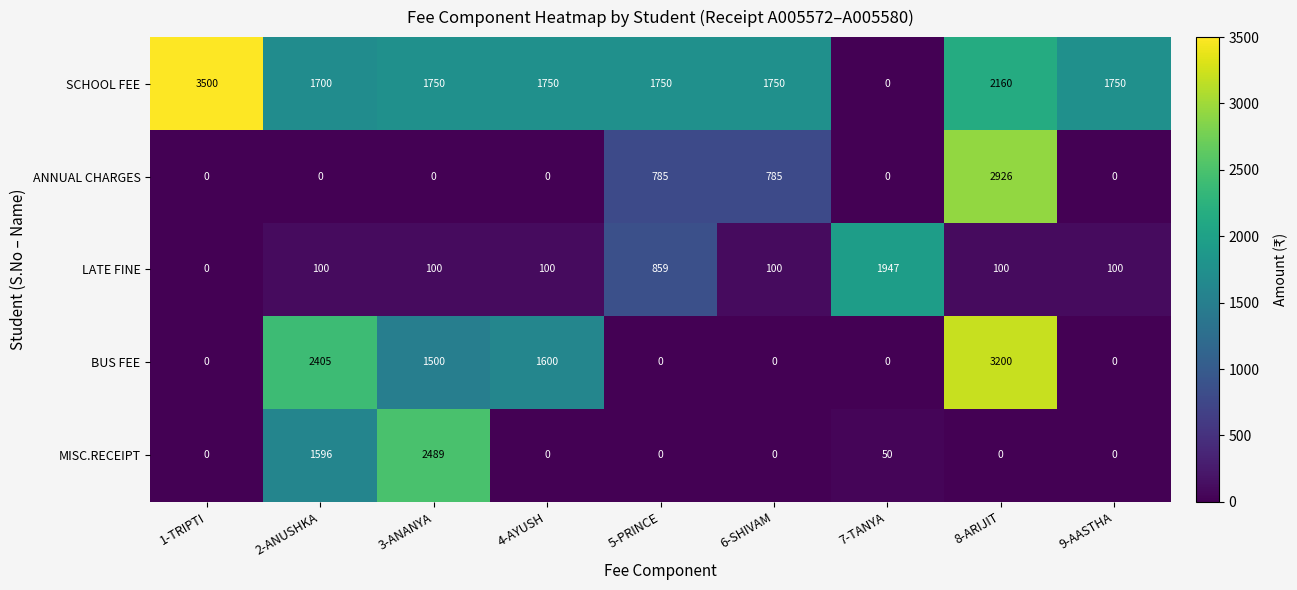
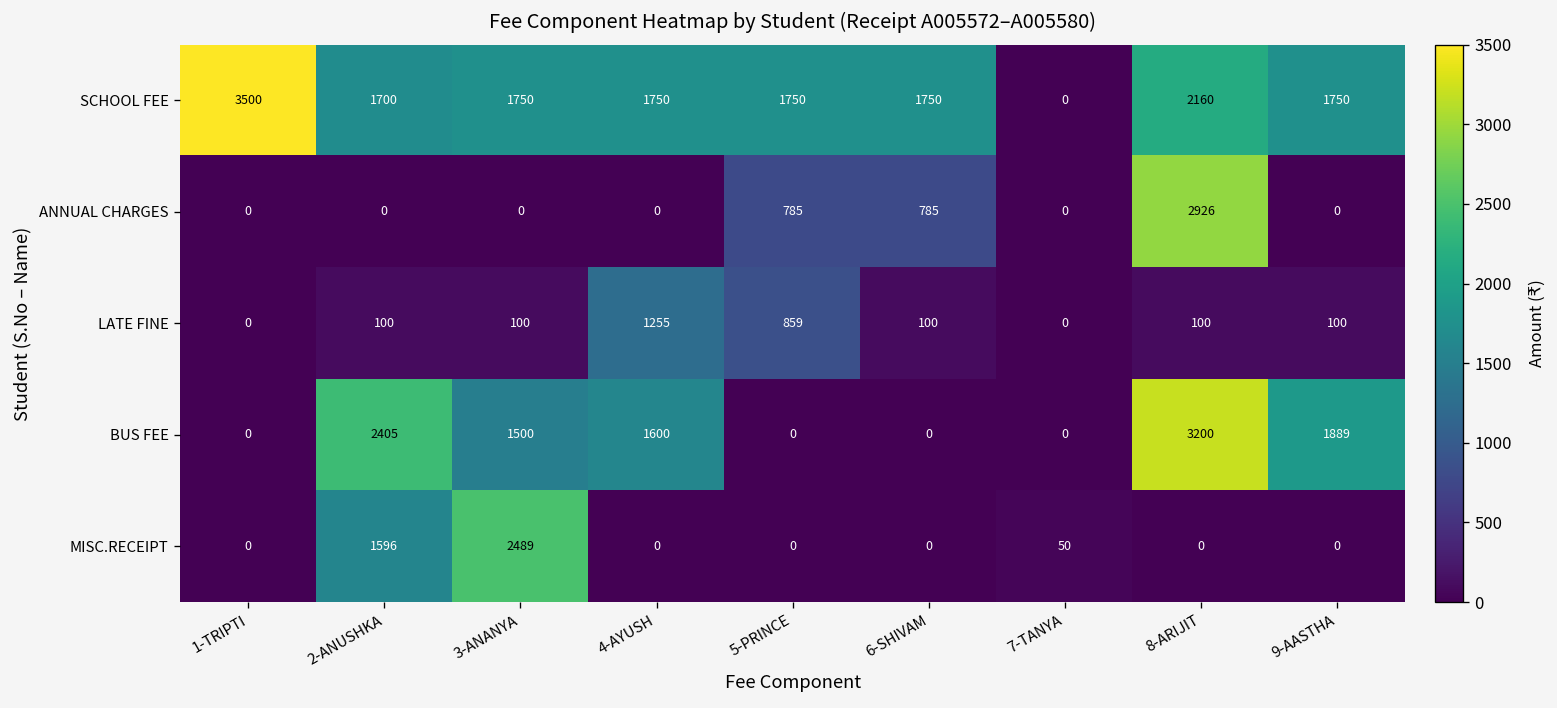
  {
    "SCHOOL FEE": {
      "1-TRIPTI": 3500,
      "2-ANUSHKA": 1700,
      "3-ANANYA": 1750,
      "4-AYUSH": 1750,
      "5-PRINCE": 1750,
      "6-SHIVAM": 1750,
      "7-TANYA": 0,
      "8-ARIJIT": 2160,
      "9-AASTHA": 1750
    },
    "ANNUAL CHARGES": {
      "1-TRIPTI": 0,
      "2-ANUSHKA": 0,
      "3-ANANYA": 0,
      "4-AYUSH": 0,
      "5-PRINCE": 785,
      "6-SHIVAM": 785,
      "7-TANYA": 0,
      "8-ARIJIT": 2926,
      "9-AASTHA": 0
    },
    "LATE FINE": {
      "1-TRIPTI": 0,
      "2-ANUSHKA": 100,
      "3-ANANYA": 100,
-     "4-AYUSH": 100,
+     "4-AYUSH": 1255,
      "5-PRINCE": 859,
      "6-SHIVAM": 100,
-     "7-TANYA": 1947,
+     "7-TANYA": 0,
      "8-ARIJIT": 100,
      "9-AASTHA": 100
    },
    "BUS FEE": {
      "1-TRIPTI": 0,
      "2-ANUSHKA": 2405,
      "3-ANANYA": 1500,
      "4-AYUSH": 1600,
      "5-PRINCE": 0,
      "6-SHIVAM": 0,
      "7-TANYA": 0,
      "8-ARIJIT": 3200,
-     "9-AASTHA": 0
+     "9-AASTHA": 1889
    },
    "MISC.RECEIPT": {
      "1-TRIPTI": 0,
      "2-ANUSHKA": 1596,
      "3-ANANYA": 2489,
      "4-AYUSH": 0,
      "5-PRINCE": 0,
      "6-SHIVAM": 0,
      "7-TANYA": 50,
      "8-ARIJIT": 0,
      "9-AASTHA": 0
    }
  }
